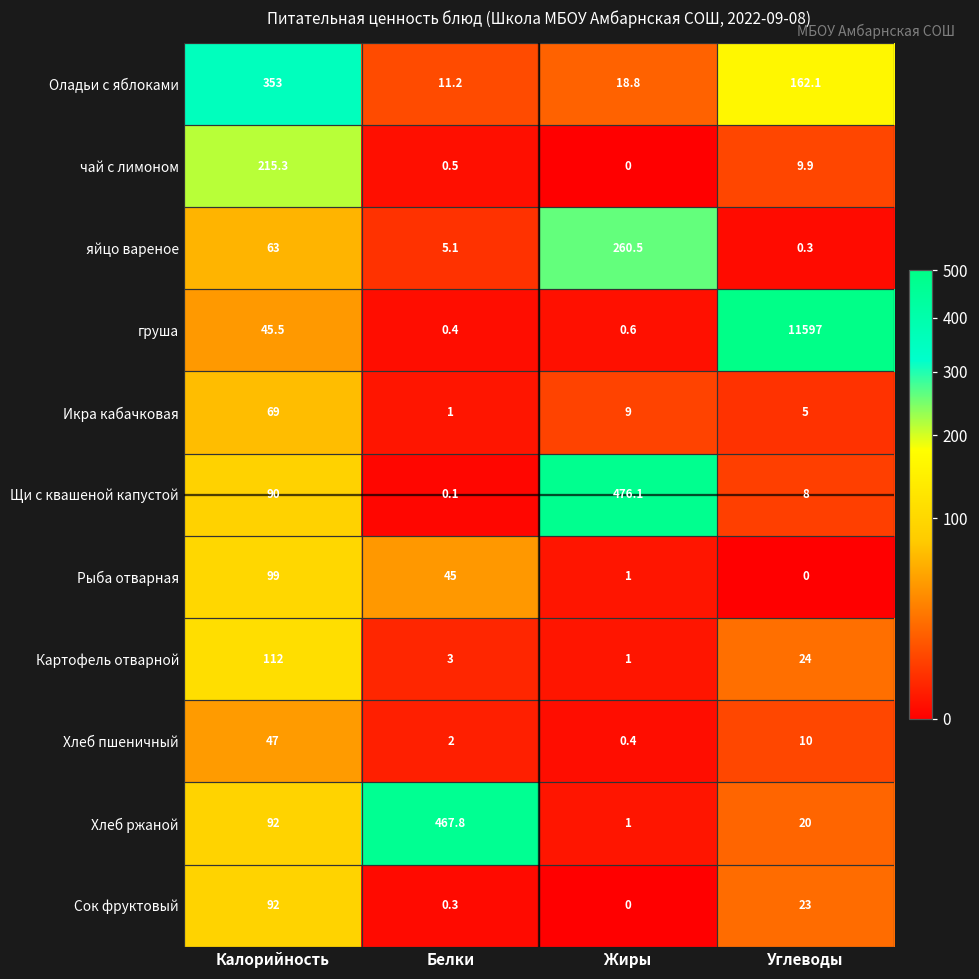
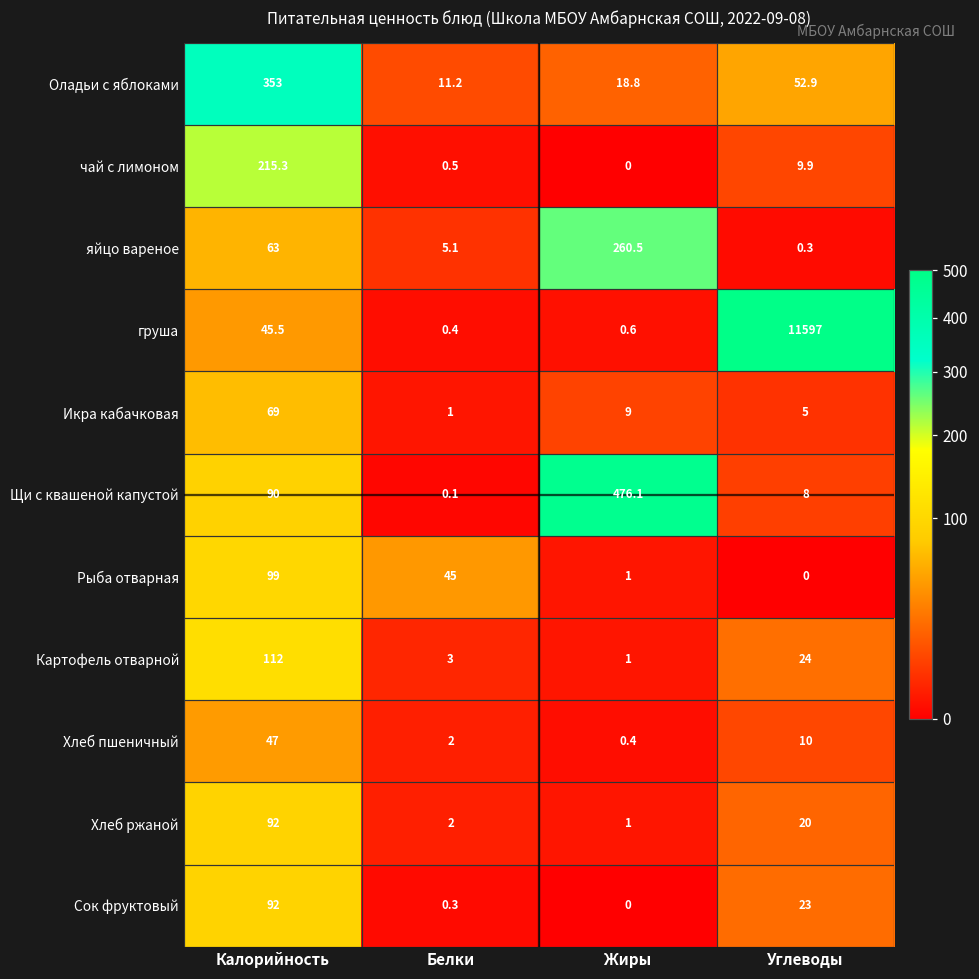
  {
    "Оладьи с яблоками": {
      "Калорийность": 353,
      "Белки": 11.2,
      "Жиры": 18.8,
-     "Углеводы": 162.1
+     "Углеводы": 52.9
    },
    "чай с лимоном": {
      "Калорийность": 215.3,
      "Белки": 0.5,
      "Жиры": 0,
      "Углеводы": 9.9
    },
    "яйцо вареное": {
      "Калорийность": 63,
      "Белки": 5.1,
      "Жиры": 260.5,
      "Углеводы": 0.3
    },
    "груша": {
      "Калорийность": 45.5,
      "Белки": 0.4,
      "Жиры": 0.6,
      "Углеводы": 11597
    },
    "Икра кабачковая": {
      "Калорийность": 69,
      "Белки": 1,
      "Жиры": 9,
      "Углеводы": 5
    },
    "Щи с квашеной капустой": {
      "Калорийность": 90,
      "Белки": 0.1,
      "Жиры": 476.1,
      "Углеводы": 8
    },
    "Рыба отварная": {
      "Калорийность": 99,
      "Белки": 45,
      "Жиры": 1,
      "Углеводы": 0
    },
    "Картофель отварной": {
      "Калорийность": 112,
      "Белки": 3,
      "Жиры": 1,
      "Углеводы": 24
    },
    "Хлеб пшеничный": {
      "Калорийность": 47,
      "Белки": 2,
      "Жиры": 0.4,
      "Углеводы": 10
    },
    "Хлеб ржаной": {
      "Калорийность": 92,
-     "Белки": 467.8,
+     "Белки": 2,
      "Жиры": 1,
      "Углеводы": 20
    },
    "Сок фруктовый": {
      "Калорийность": 92,
      "Белки": 0.3,
      "Жиры": 0,
      "Углеводы": 23
    }
  }
